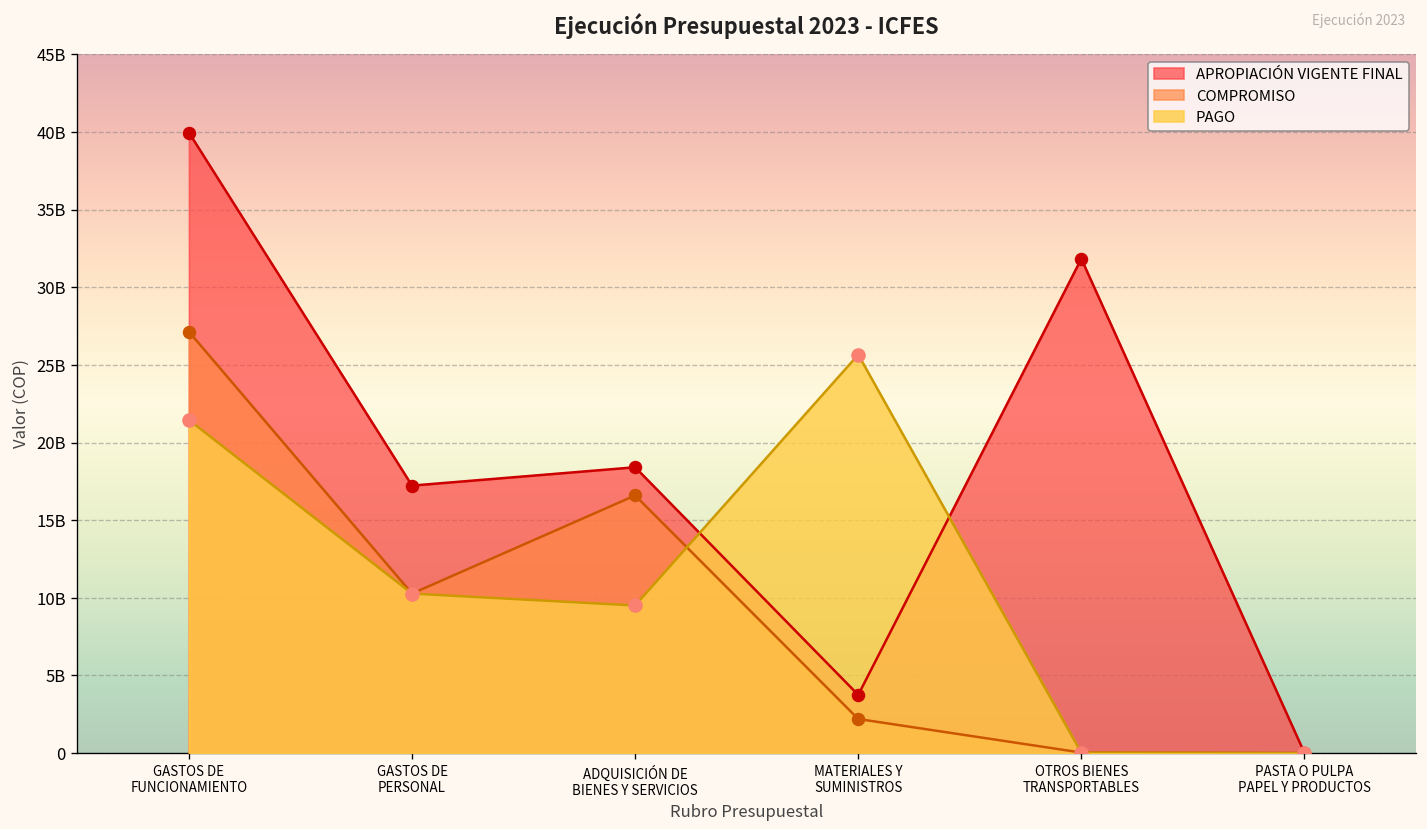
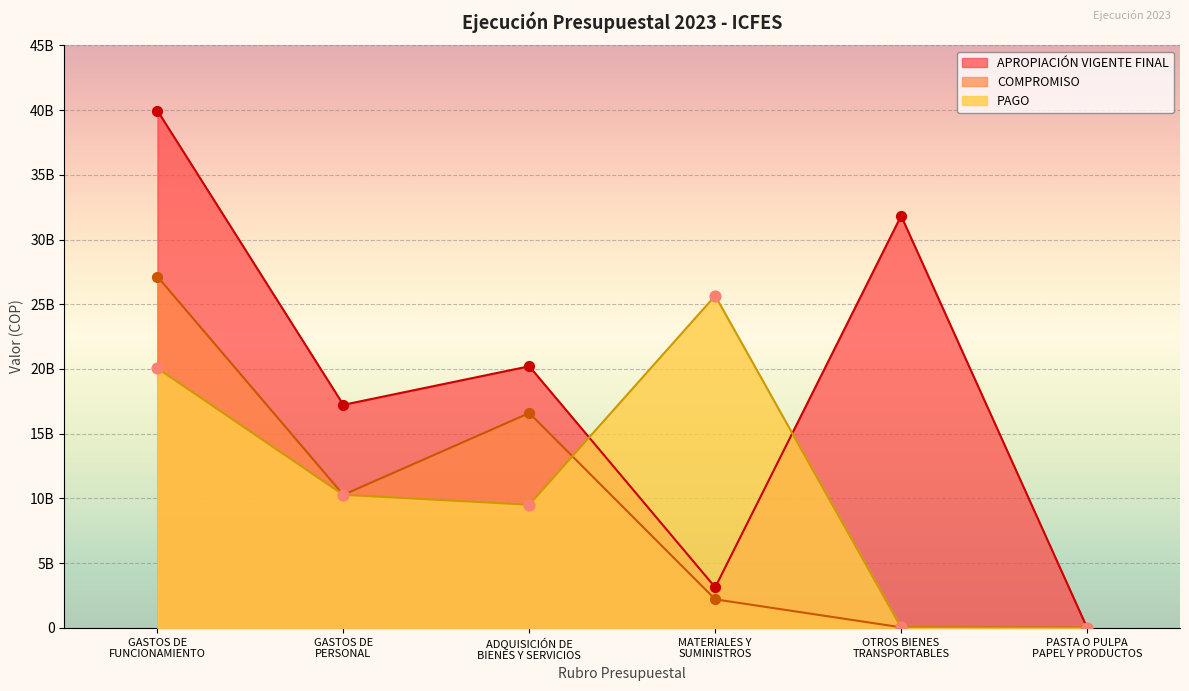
  {
    "APROPIACIÓN VIGENTE FINAL": {
      "GASTOS DE FUNCIONAMIENTO": 40000000000,
      "GASTOS DE PERSONAL": 17200000000,
-     "ADQUISICIÓN DE BIENES Y SERVICIOS": 18400000000,
-     "MATERIALES Y SUMINISTROS": 3800000000,
+     "ADQUISICIÓN DE BIENES Y SERVICIOS": 20200000000,
+     "MATERIALES Y SUMINISTROS": 3100000000,
      "OTROS BIENES TRANSPORTABLES": 31800000000
    },
    "COMPROMISO": {
      "GASTOS DE FUNCIONAMIENTO": 27100000000,
      "ADQUISICIÓN DE BIENES Y SERVICIOS": 16600000000,
      "MATERIALES Y SUMINISTROS": 2200000000
    },
    "PAGO": {
-     "GASTOS DE FUNCIONAMIENTO": 21400000000,
+     "GASTOS DE FUNCIONAMIENTO": 20100000000,
      "ADQUISICIÓN DE BIENES Y SERVICIOS": 9500000000,
      "MATERIALES Y SUMINISTROS": 25700000000
    }
  }
